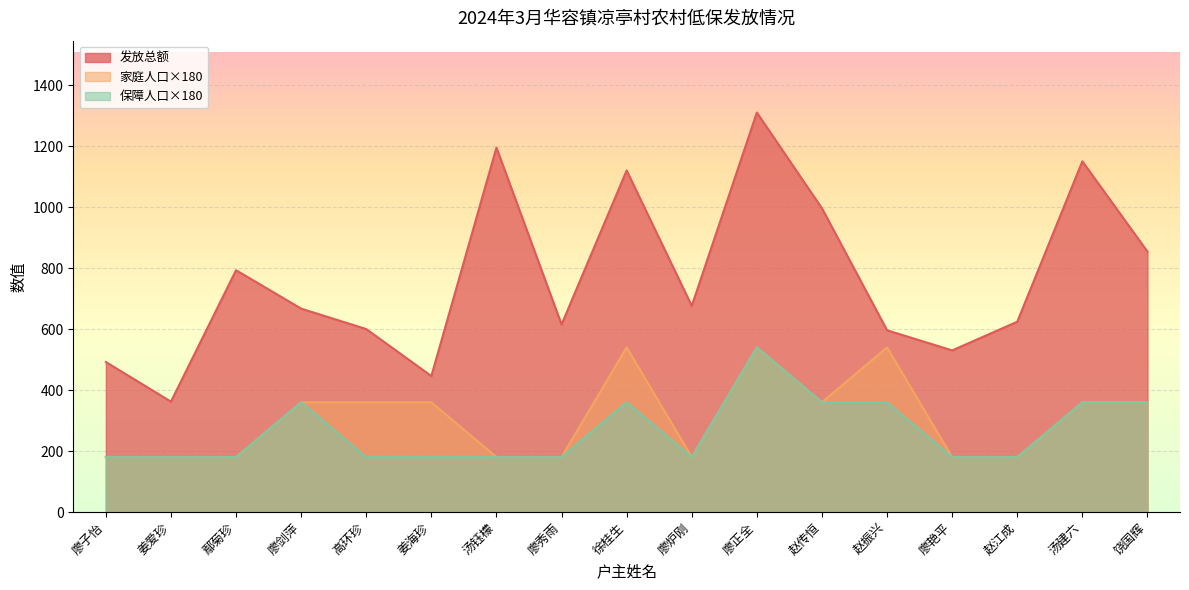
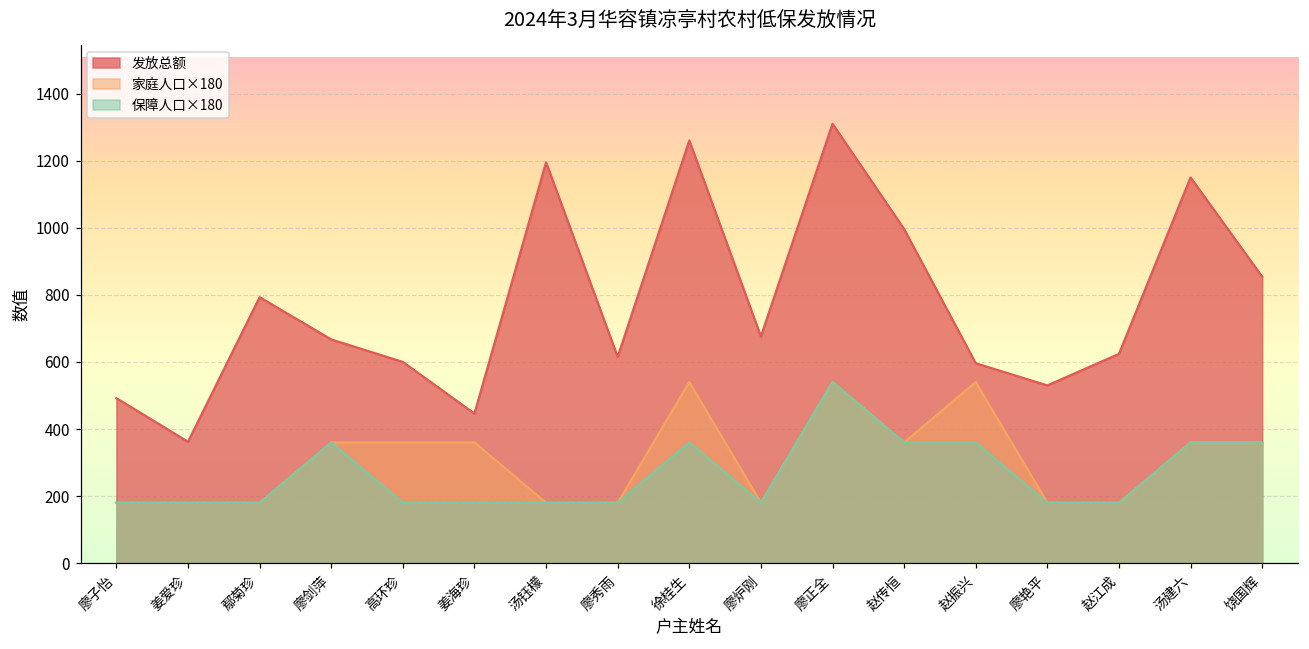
  {
    "发放总额": {
      "廖子怡": 490,
      "姜爱珍": 360,
      "鄢菊珍": 790,
      "廖剑萍": 670,
      "高环珍": 600,
      "姜海珍": 450,
      "汤钰檬": 1200,
      "廖秀雨": 620,
-     "徐桂生": 1120,
+     "徐桂生": 1260,
      "廖炉刚": 680,
      "廖正全": 1310,
      "赵传恒": 1000,
      "赵振兴": 600,
      "廖艳平": 530,
      "赵江成": 620,
      "汤建六": 1150,
      "饶国辉": 850
    },
    "家庭人口×180": {
      "高环珍": 360,
      "姜海珍": 360,
      "徐桂生": 540,
      "赵振兴": 540
    },
    "保障人口×180": {
      "高环珍": 180,
      "姜海珍": 180,
      "徐桂生": 360,
      "赵振兴": 360
    }
  }
